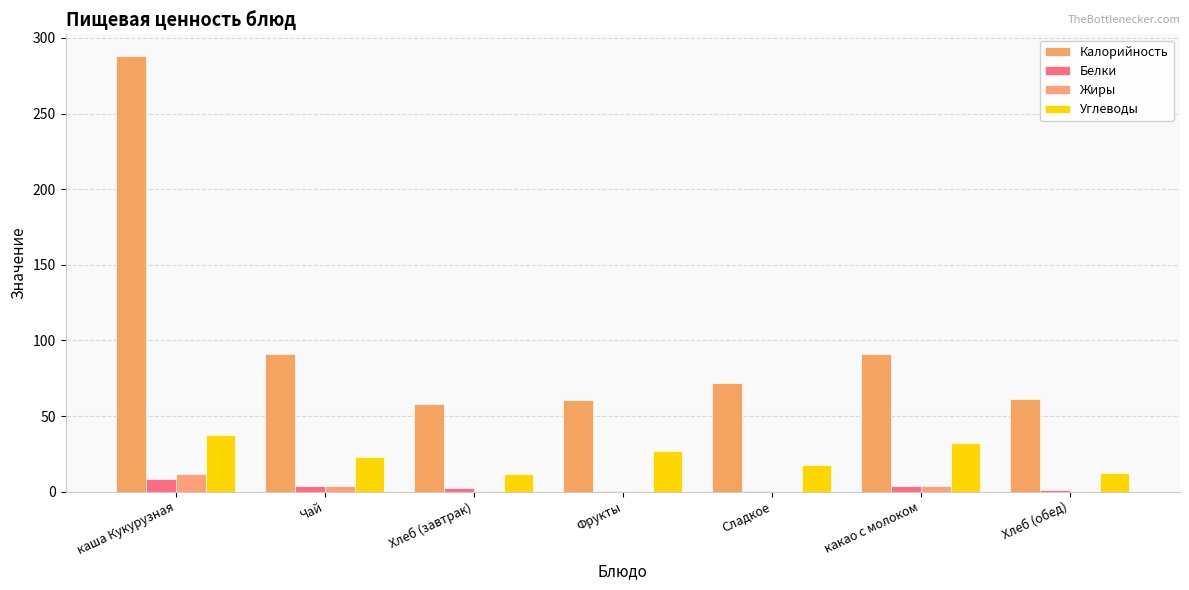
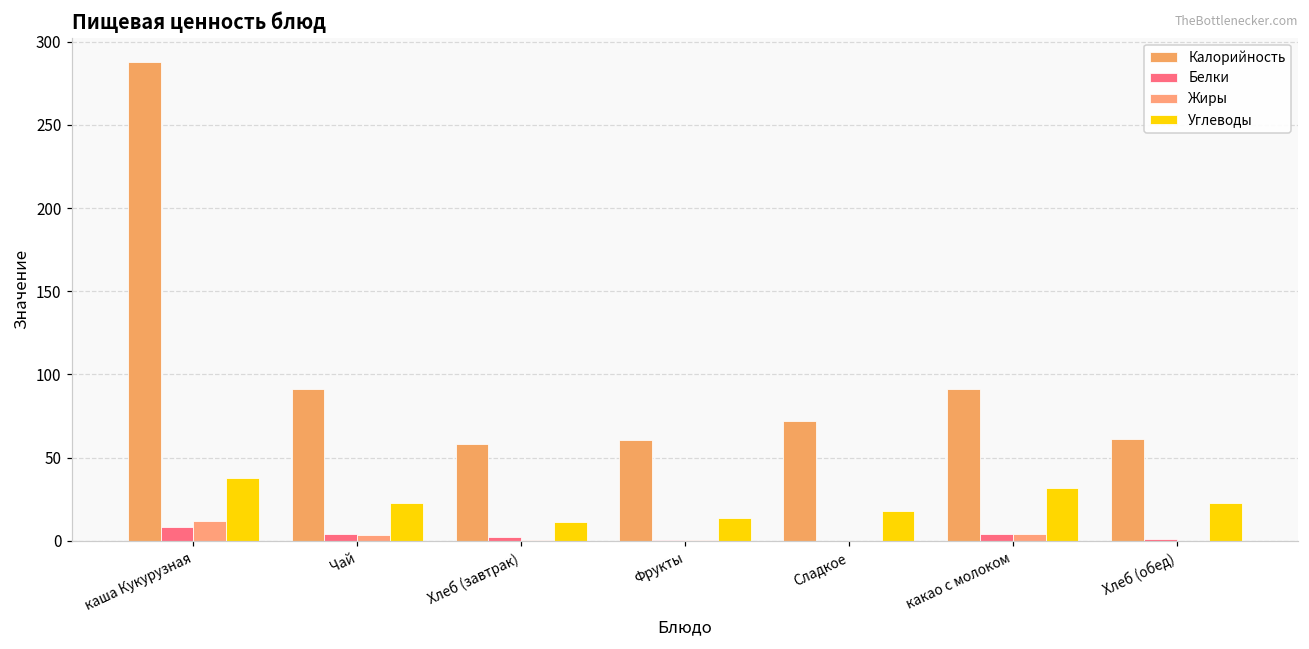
  {
    "Углеводы": {
      "каша Кукурузная": 38,
      "Чай": 23,
      "Хлеб (завтрак)": 12,
-     "Фрукты": 27,
+     "Фрукты": 14,
      "Сладкое": 18,
      "какао с молоком": 32,
-     "Хлеб (обед)": 12
+     "Хлеб (обед)": 23
    }
  }
